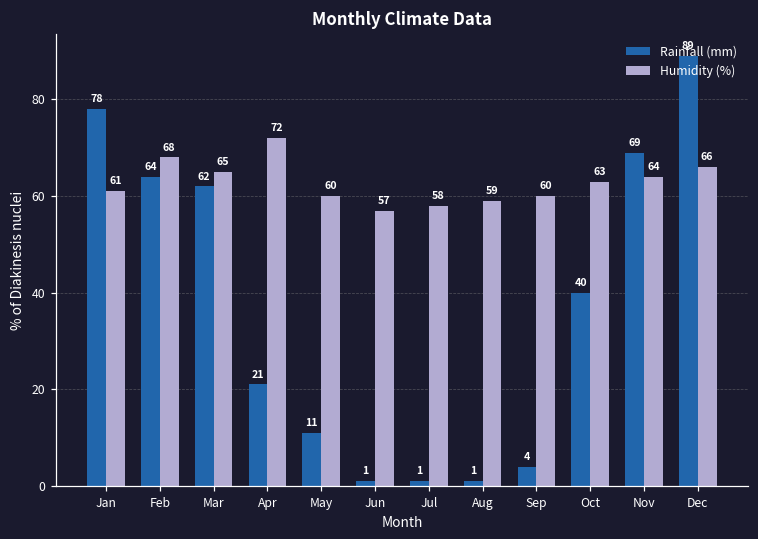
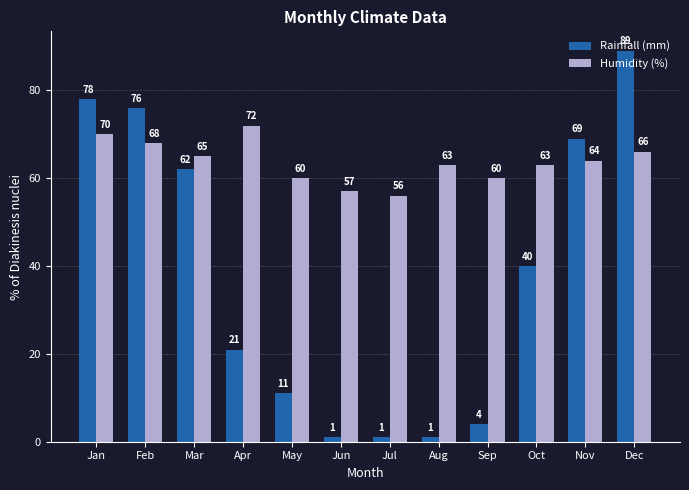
  {
    "Rainfall (mm)": {
      "Jan": 78,
-     "Feb": 64,
+     "Feb": 76,
      "Mar": 62,
      "Apr": 21,
      "May": 11,
      "Jun": 1,
      "Jul": 1,
      "Aug": 1,
      "Sep": 4,
      "Oct": 40,
      "Nov": 69,
      "Dec": 89
    },
    "Humidity (%)": {
-     "Jan": 61,
+     "Jan": 70,
      "Feb": 68,
      "Mar": 65,
      "Apr": 72,
      "May": 60,
      "Jun": 57,
-     "Jul": 58,
-     "Aug": 59,
+     "Jul": 56,
+     "Aug": 63,
      "Sep": 60,
      "Oct": 63,
      "Nov": 64,
      "Dec": 66
    }
  }
